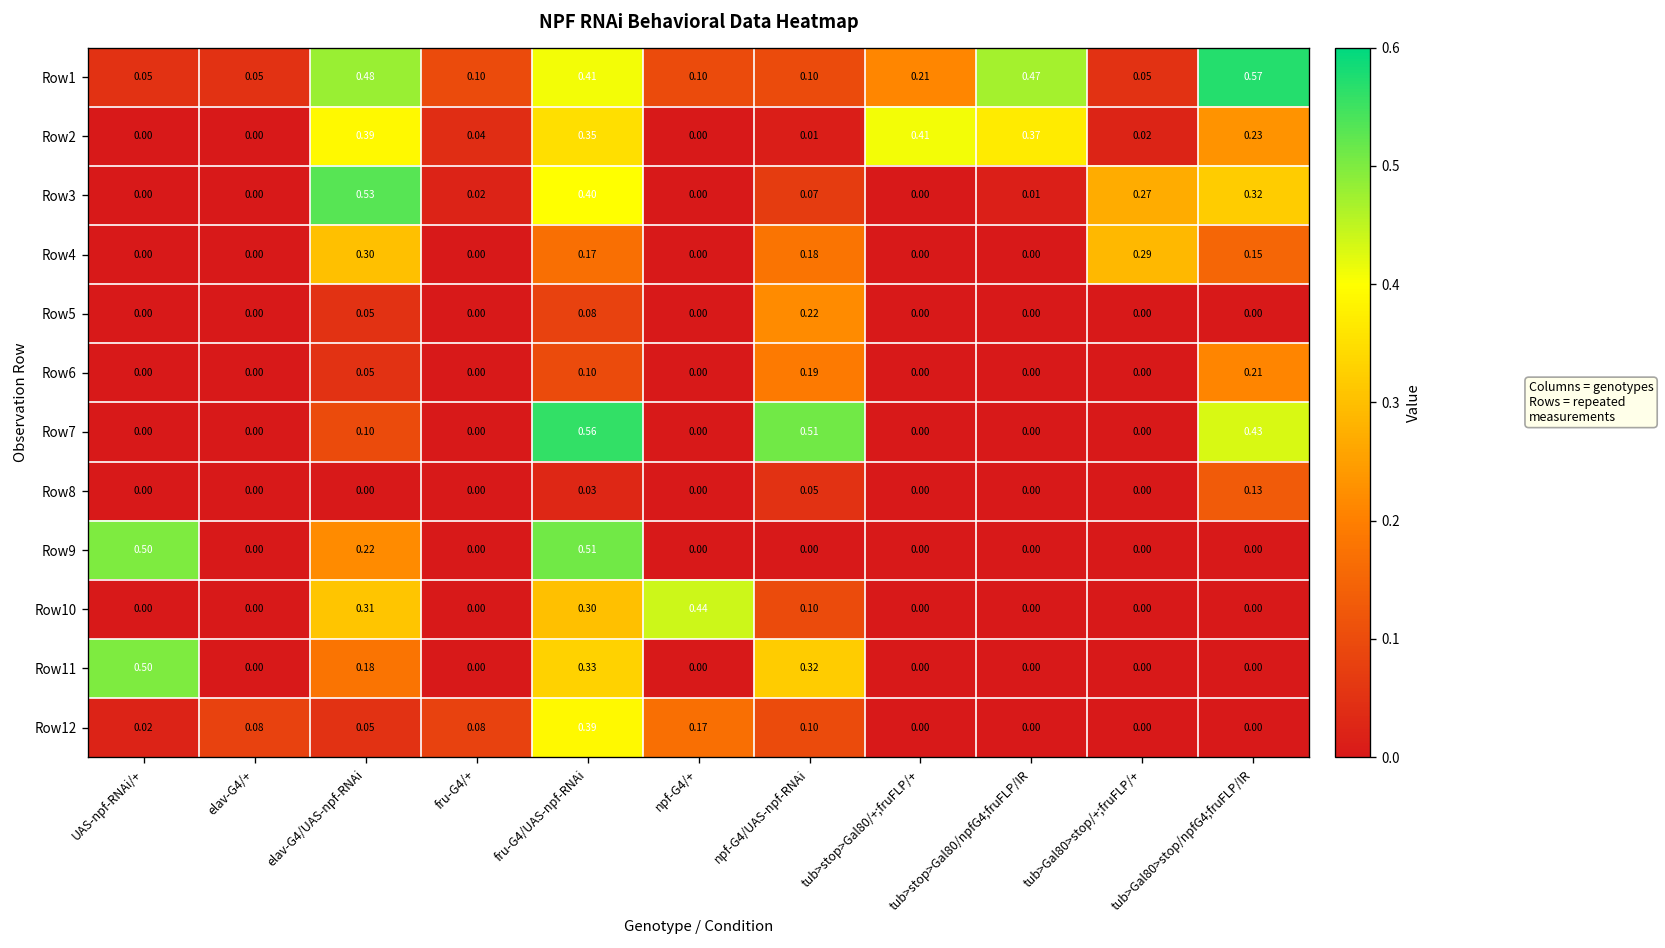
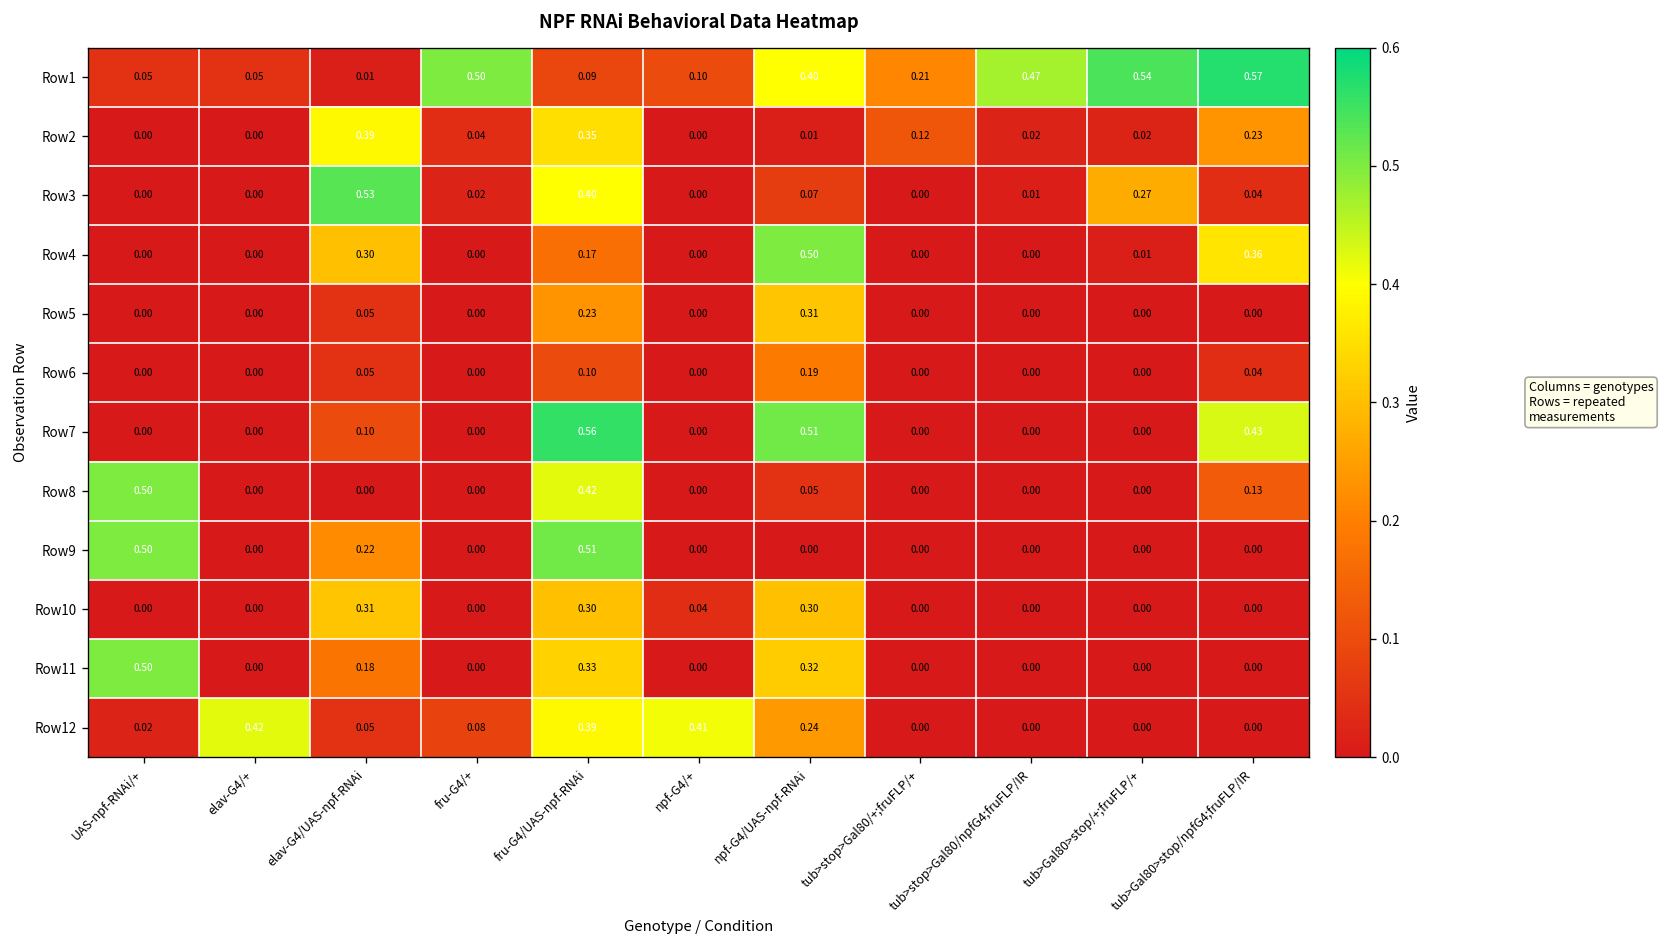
  {
    "Row1": {
      "UAS-npf-RNAi/+": 0.05,
      "elav-G4/+": 0.05,
-     "elav-G4/UAS-npf-RNAi": 0.48,
-     "fru-G4/+": 0.10,
-     "fru-G4/UAS-npf-RNAi": 0.41,
+     "elav-G4/UAS-npf-RNAi": 0.01,
+     "fru-G4/+": 0.50,
+     "fru-G4/UAS-npf-RNAi": 0.09,
      "npf-G4/+": 0.10,
-     "npf-G4/UAS-npf-RNAi": 0.10,
+     "npf-G4/UAS-npf-RNAi": 0.40,
      "tub>stop>Gal80/+;fruFLP/+": 0.21,
      "tub>stop>Gal80/npfG4;fruFLP/IR": 0.47,
-     "tub>Gal80>stop/+;fruFLP/+": 0.05,
+     "tub>Gal80>stop/+;fruFLP/+": 0.54,
      "tub>Gal80>stop/npfG4;fruFLP/IR": 0.57
    },
    "Row2": {
      "UAS-npf-RNAi/+": 0.00,
      "elav-G4/+": 0.00,
      "elav-G4/UAS-npf-RNAi": 0.39,
      "fru-G4/+": 0.04,
      "fru-G4/UAS-npf-RNAi": 0.35,
      "npf-G4/+": 0.00,
      "npf-G4/UAS-npf-RNAi": 0.01,
-     "tub>stop>Gal80/+;fruFLP/+": 0.41,
-     "tub>stop>Gal80/npfG4;fruFLP/IR": 0.37,
+     "tub>stop>Gal80/+;fruFLP/+": 0.12,
+     "tub>stop>Gal80/npfG4;fruFLP/IR": 0.02,
      "tub>Gal80>stop/+;fruFLP/+": 0.02,
      "tub>Gal80>stop/npfG4;fruFLP/IR": 0.23
    },
    "Row3": {
      "UAS-npf-RNAi/+": 0.00,
      "elav-G4/+": 0.00,
      "elav-G4/UAS-npf-RNAi": 0.53,
      "fru-G4/+": 0.02,
      "fru-G4/UAS-npf-RNAi": 0.40,
      "npf-G4/+": 0.00,
      "npf-G4/UAS-npf-RNAi": 0.07,
      "tub>stop>Gal80/+;fruFLP/+": 0.00,
      "tub>stop>Gal80/npfG4;fruFLP/IR": 0.01,
      "tub>Gal80>stop/+;fruFLP/+": 0.27,
-     "tub>Gal80>stop/npfG4;fruFLP/IR": 0.32
+     "tub>Gal80>stop/npfG4;fruFLP/IR": 0.04
    },
    "Row4": {
      "UAS-npf-RNAi/+": 0.00,
      "elav-G4/+": 0.00,
      "elav-G4/UAS-npf-RNAi": 0.30,
      "fru-G4/+": 0.00,
      "fru-G4/UAS-npf-RNAi": 0.17,
      "npf-G4/+": 0.00,
-     "npf-G4/UAS-npf-RNAi": 0.18,
+     "npf-G4/UAS-npf-RNAi": 0.50,
      "tub>stop>Gal80/+;fruFLP/+": 0.00,
      "tub>stop>Gal80/npfG4;fruFLP/IR": 0.00,
-     "tub>Gal80>stop/+;fruFLP/+": 0.29,
-     "tub>Gal80>stop/npfG4;fruFLP/IR": 0.15
+     "tub>Gal80>stop/+;fruFLP/+": 0.01,
+     "tub>Gal80>stop/npfG4;fruFLP/IR": 0.36
    },
    "Row5": {
      "UAS-npf-RNAi/+": 0.00,
      "elav-G4/+": 0.00,
      "elav-G4/UAS-npf-RNAi": 0.05,
      "fru-G4/+": 0.00,
-     "fru-G4/UAS-npf-RNAi": 0.08,
+     "fru-G4/UAS-npf-RNAi": 0.23,
      "npf-G4/+": 0.00,
-     "npf-G4/UAS-npf-RNAi": 0.22,
+     "npf-G4/UAS-npf-RNAi": 0.31,
      "tub>stop>Gal80/+;fruFLP/+": 0.00,
      "tub>stop>Gal80/npfG4;fruFLP/IR": 0.00,
      "tub>Gal80>stop/+;fruFLP/+": 0.00,
      "tub>Gal80>stop/npfG4;fruFLP/IR": 0.00
    },
    "Row6": {
      "UAS-npf-RNAi/+": 0.00,
      "elav-G4/+": 0.00,
      "elav-G4/UAS-npf-RNAi": 0.05,
      "fru-G4/+": 0.00,
      "fru-G4/UAS-npf-RNAi": 0.10,
      "npf-G4/+": 0.00,
      "npf-G4/UAS-npf-RNAi": 0.19,
      "tub>stop>Gal80/+;fruFLP/+": 0.00,
      "tub>stop>Gal80/npfG4;fruFLP/IR": 0.00,
      "tub>Gal80>stop/+;fruFLP/+": 0.00,
-     "tub>Gal80>stop/npfG4;fruFLP/IR": 0.21
+     "tub>Gal80>stop/npfG4;fruFLP/IR": 0.04
    },
    "Row7": {
      "UAS-npf-RNAi/+": 0.00,
      "elav-G4/+": 0.00,
      "elav-G4/UAS-npf-RNAi": 0.10,
      "fru-G4/+": 0.00,
      "fru-G4/UAS-npf-RNAi": 0.56,
      "npf-G4/+": 0.00,
      "npf-G4/UAS-npf-RNAi": 0.51,
      "tub>stop>Gal80/+;fruFLP/+": 0.00,
      "tub>stop>Gal80/npfG4;fruFLP/IR": 0.00,
      "tub>Gal80>stop/+;fruFLP/+": 0.00,
      "tub>Gal80>stop/npfG4;fruFLP/IR": 0.43
    },
    "Row8": {
-     "UAS-npf-RNAi/+": 0.00,
+     "UAS-npf-RNAi/+": 0.50,
      "elav-G4/+": 0.00,
      "elav-G4/UAS-npf-RNAi": 0.00,
      "fru-G4/+": 0.00,
-     "fru-G4/UAS-npf-RNAi": 0.03,
+     "fru-G4/UAS-npf-RNAi": 0.42,
      "npf-G4/+": 0.00,
      "npf-G4/UAS-npf-RNAi": 0.05,
      "tub>stop>Gal80/+;fruFLP/+": 0.00,
      "tub>stop>Gal80/npfG4;fruFLP/IR": 0.00,
      "tub>Gal80>stop/+;fruFLP/+": 0.00,
      "tub>Gal80>stop/npfG4;fruFLP/IR": 0.13
    },
    "Row9": {
      "UAS-npf-RNAi/+": 0.50,
      "elav-G4/+": 0.00,
      "elav-G4/UAS-npf-RNAi": 0.22,
      "fru-G4/+": 0.00,
      "fru-G4/UAS-npf-RNAi": 0.51,
      "npf-G4/+": 0.00,
      "npf-G4/UAS-npf-RNAi": 0.00,
      "tub>stop>Gal80/+;fruFLP/+": 0.00,
      "tub>stop>Gal80/npfG4;fruFLP/IR": 0.00,
      "tub>Gal80>stop/+;fruFLP/+": 0.00,
      "tub>Gal80>stop/npfG4;fruFLP/IR": 0.00
    },
    "Row10": {
      "UAS-npf-RNAi/+": 0.00,
      "elav-G4/+": 0.00,
      "elav-G4/UAS-npf-RNAi": 0.31,
      "fru-G4/+": 0.00,
      "fru-G4/UAS-npf-RNAi": 0.30,
-     "npf-G4/+": 0.44,
-     "npf-G4/UAS-npf-RNAi": 0.10,
+     "npf-G4/+": 0.04,
+     "npf-G4/UAS-npf-RNAi": 0.30,
      "tub>stop>Gal80/+;fruFLP/+": 0.00,
      "tub>stop>Gal80/npfG4;fruFLP/IR": 0.00,
      "tub>Gal80>stop/+;fruFLP/+": 0.00,
      "tub>Gal80>stop/npfG4;fruFLP/IR": 0.00
    },
    "Row11": {
      "UAS-npf-RNAi/+": 0.50,
      "elav-G4/+": 0.00,
      "elav-G4/UAS-npf-RNAi": 0.18,
      "fru-G4/+": 0.00,
      "fru-G4/UAS-npf-RNAi": 0.33,
      "npf-G4/+": 0.00,
      "npf-G4/UAS-npf-RNAi": 0.32,
      "tub>stop>Gal80/+;fruFLP/+": 0.00,
      "tub>stop>Gal80/npfG4;fruFLP/IR": 0.00,
      "tub>Gal80>stop/+;fruFLP/+": 0.00,
      "tub>Gal80>stop/npfG4;fruFLP/IR": 0.00
    },
    "Row12": {
      "UAS-npf-RNAi/+": 0.02,
-     "elav-G4/+": 0.08,
+     "elav-G4/+": 0.42,
      "elav-G4/UAS-npf-RNAi": 0.05,
      "fru-G4/+": 0.08,
      "fru-G4/UAS-npf-RNAi": 0.39,
-     "npf-G4/+": 0.17,
-     "npf-G4/UAS-npf-RNAi": 0.10,
+     "npf-G4/+": 0.41,
+     "npf-G4/UAS-npf-RNAi": 0.24,
      "tub>stop>Gal80/+;fruFLP/+": 0.00,
      "tub>stop>Gal80/npfG4;fruFLP/IR": 0.00,
      "tub>Gal80>stop/+;fruFLP/+": 0.00,
      "tub>Gal80>stop/npfG4;fruFLP/IR": 0.00
    }
  }
